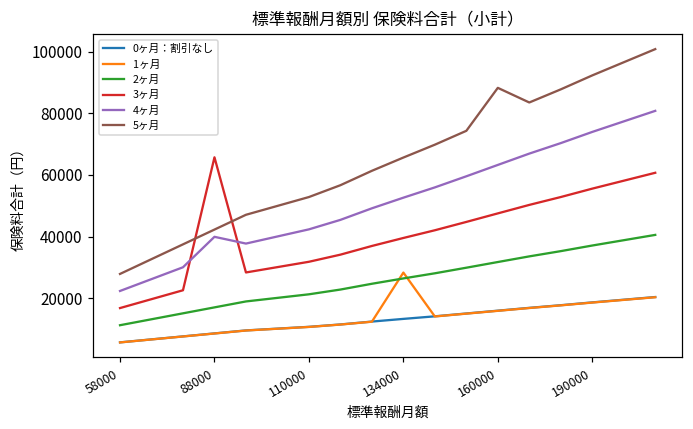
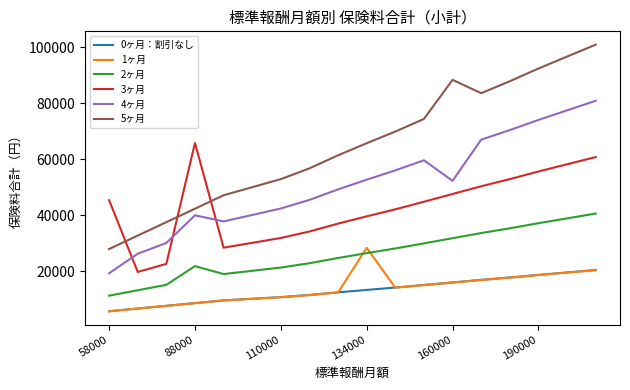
  {
    "0ヶ月：割引なし": {
      "134000": 13000
    },
    "1ヶ月": {
      "134000": 28000
    },
    "2ヶ月": {
      "58000": 11000,
-     "88000": 17000,
+     "88000": 22000,
      "110000": 21000,
      "134000": 26000,
      "160000": 32000,
      "190000": 37000
    },
    "3ヶ月": {
-     "58000": 17000,
+     "58000": 45000,
      "88000": 66000,
      "110000": 32000,
      "134000": 40000,
      "160000": 48000,
      "190000": 56000
    },
    "4ヶ月": {
-     "58000": 22000,
+     "58000": 19000,
      "88000": 40000,
      "110000": 42000,
      "134000": 53000,
-     "160000": 63000,
+     "160000": 52000,
      "190000": 74000
    },
    "5ヶ月": {
      "58000": 28000,
      "88000": 42000,
      "110000": 53000,
      "134000": 66000,
      "160000": 88000,
      "190000": 92000
    }
  }
